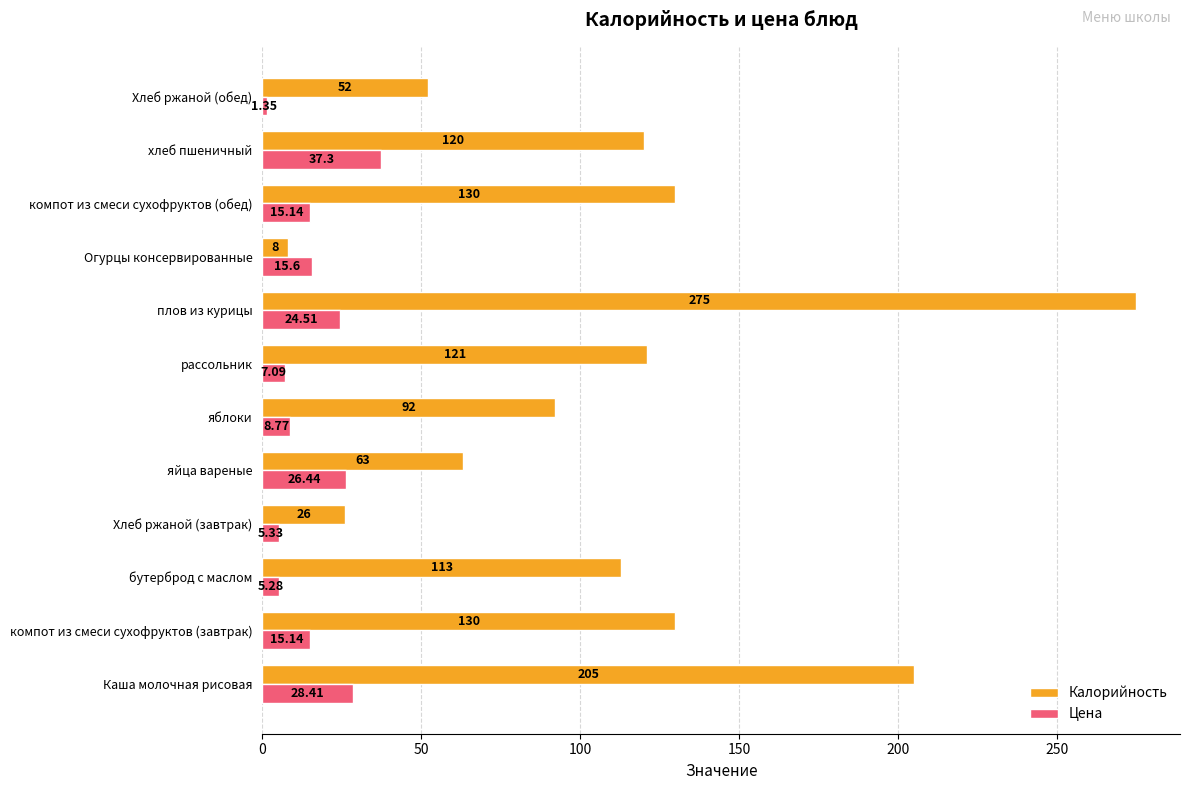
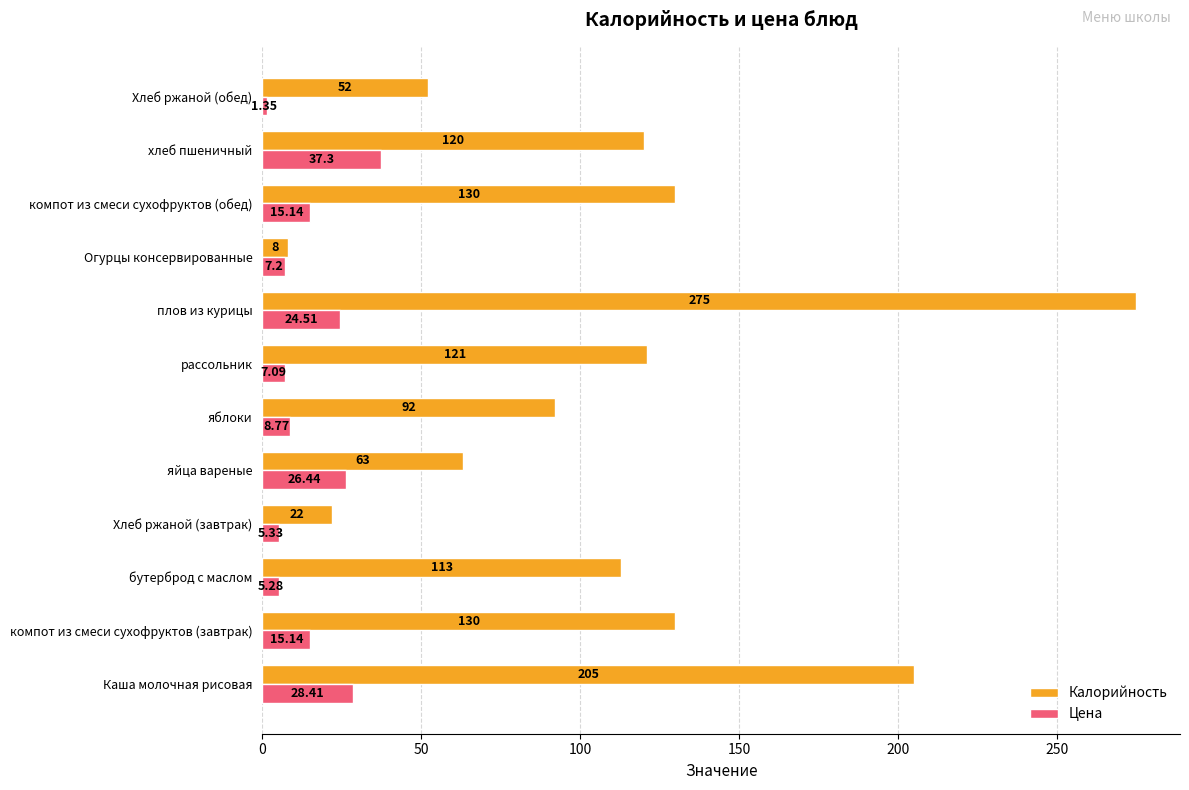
  {
    "Калорийность": {
      "Хлеб ржаной (обед)": 52,
      "хлеб пшеничный": 120,
      "компот из смеси сухофруктов (обед)": 130,
      "Огурцы консервированные": 8,
      "плов из курицы": 275,
      "рассольник": 121,
      "яблоки": 92,
      "яйца вареные": 63,
-     "Хлеб ржаной (завтрак)": 26,
+     "Хлеб ржаной (завтрак)": 22,
      "бутерброд с маслом": 113,
      "компот из смеси сухофруктов (завтрак)": 130,
      "Каша молочная рисовая": 205
    },
    "Цена": {
      "Хлеб ржаной (обед)": 1.35,
      "хлеб пшеничный": 37.3,
      "компот из смеси сухофруктов (обед)": 15.14,
-     "Огурцы консервированные": 15.6,
+     "Огурцы консервированные": 7.2,
      "плов из курицы": 24.51,
      "рассольник": 7.09,
      "яблоки": 8.77,
      "яйца вареные": 26.44,
      "Хлеб ржаной (завтрак)": 5.33,
      "бутерброд с маслом": 5.28,
      "компот из смеси сухофруктов (завтрак)": 15.14,
      "Каша молочная рисовая": 28.41
    }
  }
